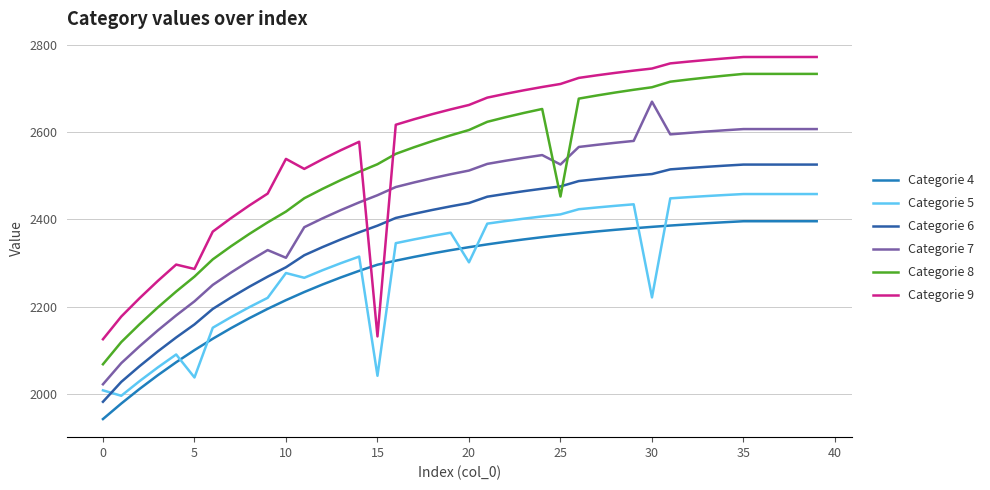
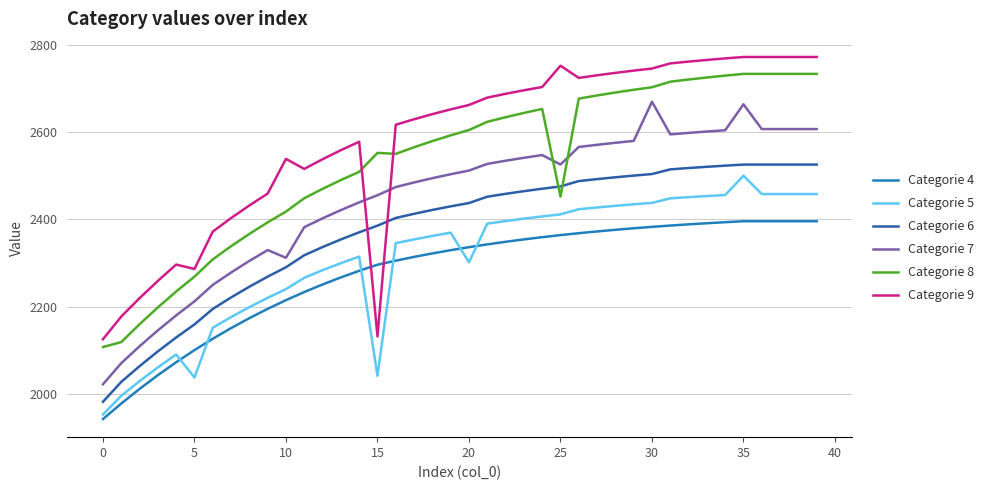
  {
    "Categorie 5": {
-     "0": 2010,
+     "0": 1950,
      "5": 2040,
-     "10": 2280,
+     "10": 2240,
      "15": 2040,
      "20": 2300,
      "25": 2410,
-     "30": 2220,
-     "35": 2460
+     "30": 2440,
+     "35": 2500
    },
    "Categorie 7": {
      "0": 2020,
      "5": 2210,
      "10": 2310,
      "15": 2460,
      "20": 2510,
      "25": 2530,
      "30": 2670,
-     "35": 2610
+     "35": 2660
    },
    "Categorie 8": {
-     "0": 2070,
+     "0": 2110,
      "5": 2270,
      "10": 2420,
-     "15": 2530,
+     "15": 2550,
      "20": 2610,
      "25": 2450,
      "30": 2700,
      "35": 2730
    },
    "Categorie 9": {
      "0": 2130,
      "5": 2290,
      "10": 2540,
      "15": 2130,
      "20": 2660,
-     "25": 2710,
+     "25": 2750,
      "30": 2750,
      "35": 2770
    }
  }
